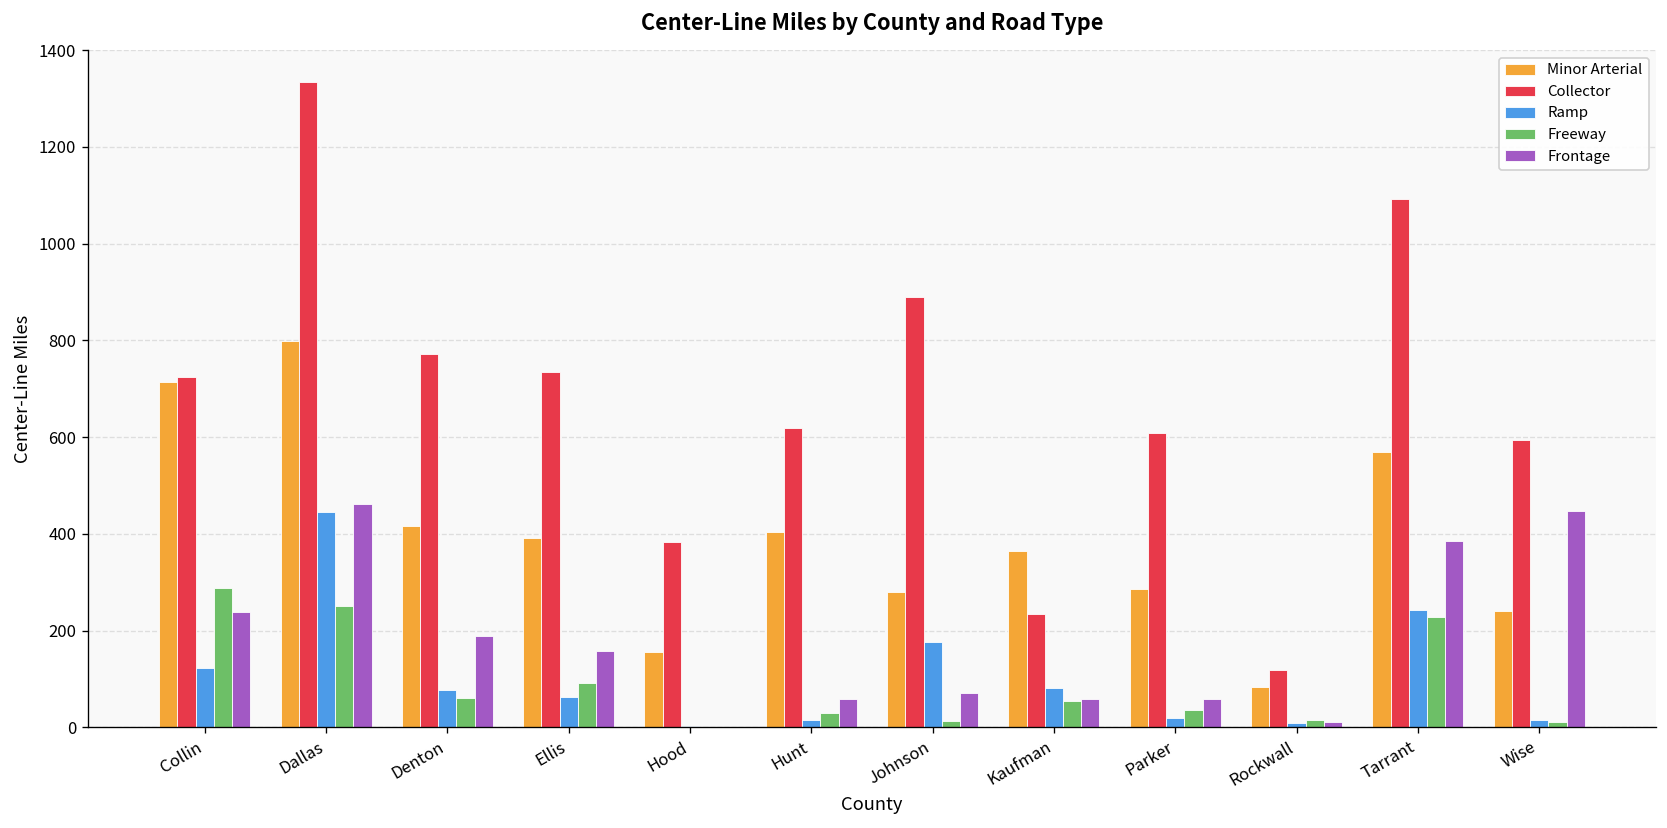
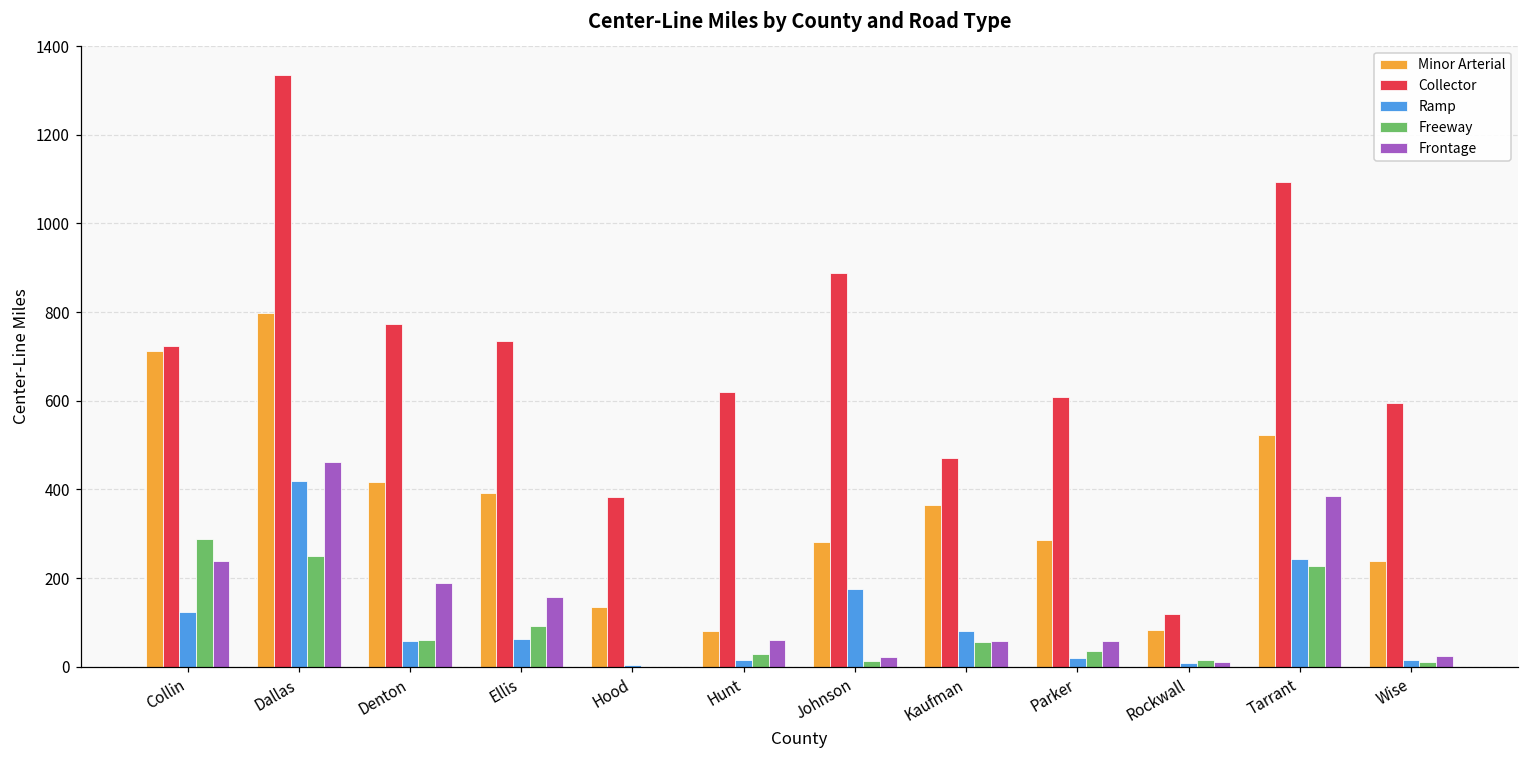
  {
    "Minor Arterial": {
      "Collin": 710,
      "Dallas": 800,
      "Denton": 420,
      "Ellis": 390,
-     "Hood": 160,
-     "Hunt": 400,
+     "Hood": 130,
+     "Hunt": 80,
      "Johnson": 280,
      "Kaufman": 360,
      "Parker": 290,
      "Rockwall": 80,
-     "Tarrant": 570,
+     "Tarrant": 520,
      "Wise": 240
    },
    "Collector": {
      "Collin": 720,
      "Dallas": 1330,
      "Denton": 770,
      "Ellis": 730,
      "Hood": 380,
      "Hunt": 620,
      "Johnson": 890,
-     "Kaufman": 230,
+     "Kaufman": 470,
      "Parker": 610,
      "Rockwall": 120,
      "Tarrant": 1090,
      "Wise": 590
    },
    "Ramp": {
      "Collin": 120,
-     "Dallas": 440,
-     "Denton": 80,
+     "Dallas": 420,
+     "Denton": 60,
      "Ellis": 60,
      "Hunt": 20,
      "Johnson": 180,
      "Kaufman": 80,
      "Parker": 20,
      "Rockwall": 10,
      "Tarrant": 240,
      "Wise": 10
    },
    "Freeway": {
      "Collin": 290,
      "Dallas": 250,
      "Denton": 60,
      "Ellis": 90,
      "Hood": 0,
      "Hunt": 30,
      "Johnson": 10,
      "Kaufman": 60,
      "Parker": 40,
      "Rockwall": 20,
      "Tarrant": 230,
      "Wise": 10
    },
    "Frontage": {
      "Collin": 240,
      "Dallas": 460,
      "Denton": 190,
      "Ellis": 160,
      "Hood": 0,
      "Hunt": 60,
-     "Johnson": 70,
+     "Johnson": 20,
      "Kaufman": 60,
      "Parker": 60,
      "Rockwall": 10,
      "Tarrant": 380,
-     "Wise": 450
+     "Wise": 20
    }
  }
